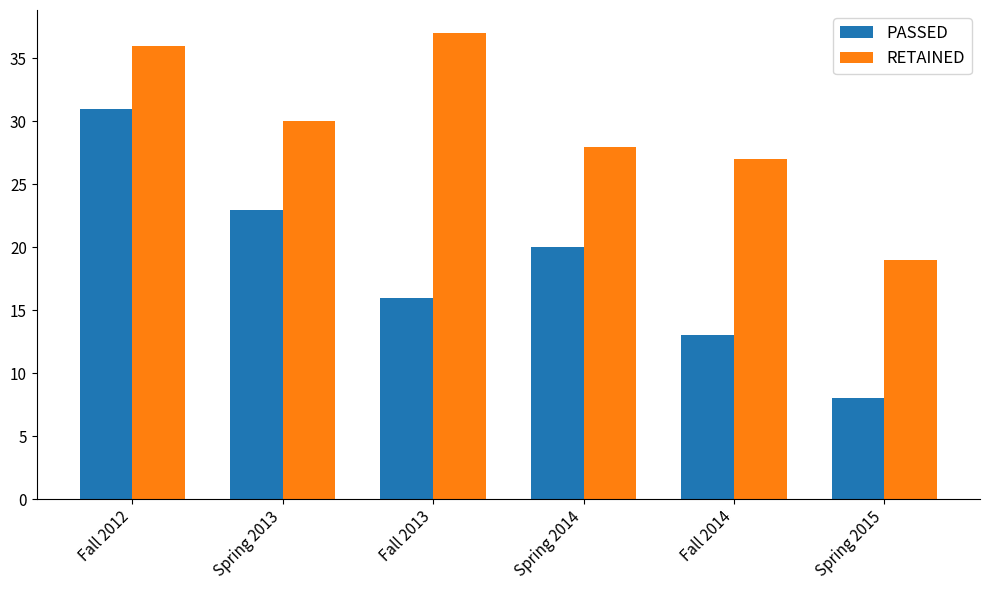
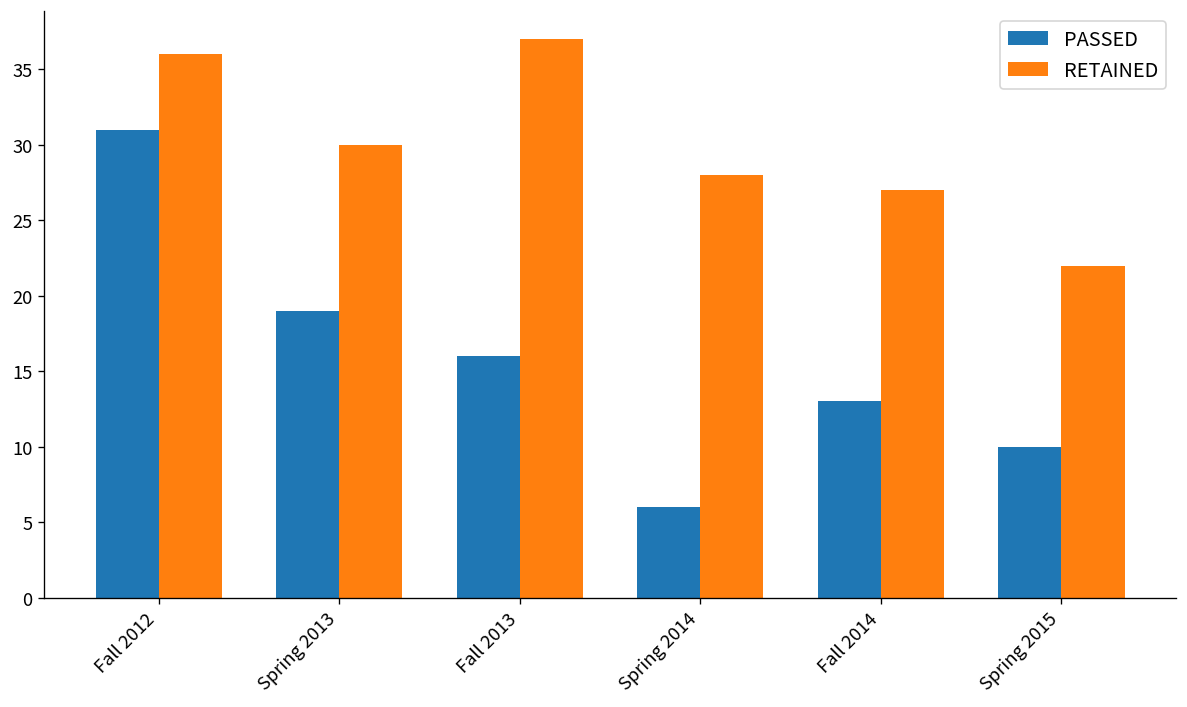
  {
    "PASSED": {
      "Fall 2012": 31,
-     "Spring 2013": 23,
+     "Spring 2013": 19,
      "Fall 2013": 16,
-     "Spring 2014": 20,
+     "Spring 2014": 6,
      "Fall 2014": 13,
-     "Spring 2015": 8
+     "Spring 2015": 10
    },
    "RETAINED": {
      "Fall 2012": 36,
      "Spring 2013": 30,
      "Fall 2013": 37,
      "Spring 2014": 28,
      "Fall 2014": 27,
-     "Spring 2015": 19
+     "Spring 2015": 22
    }
  }
